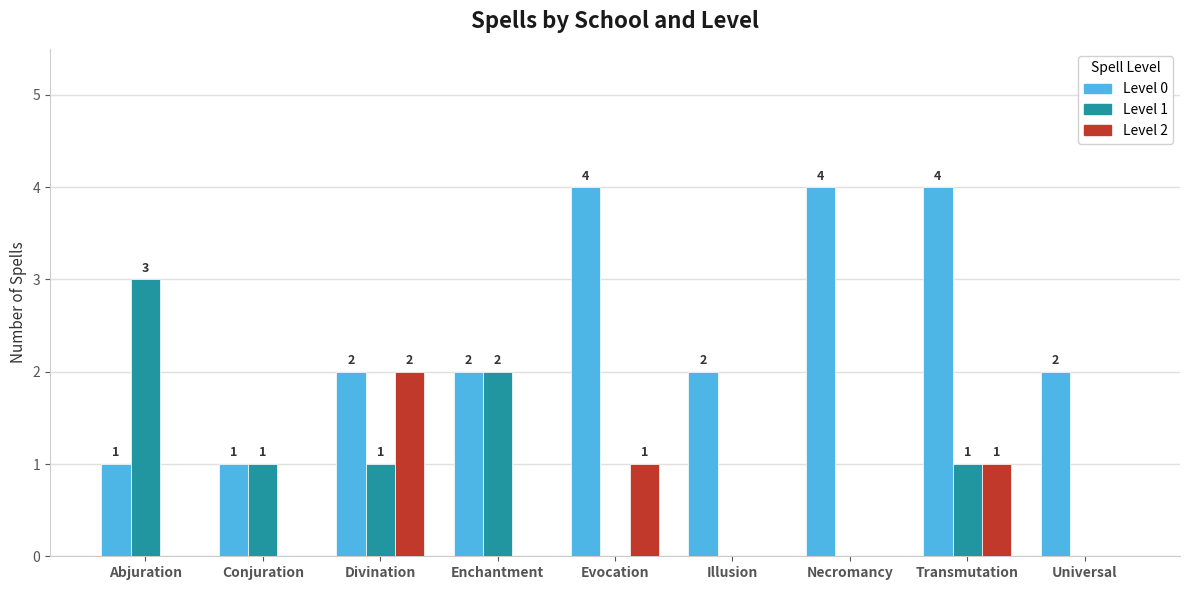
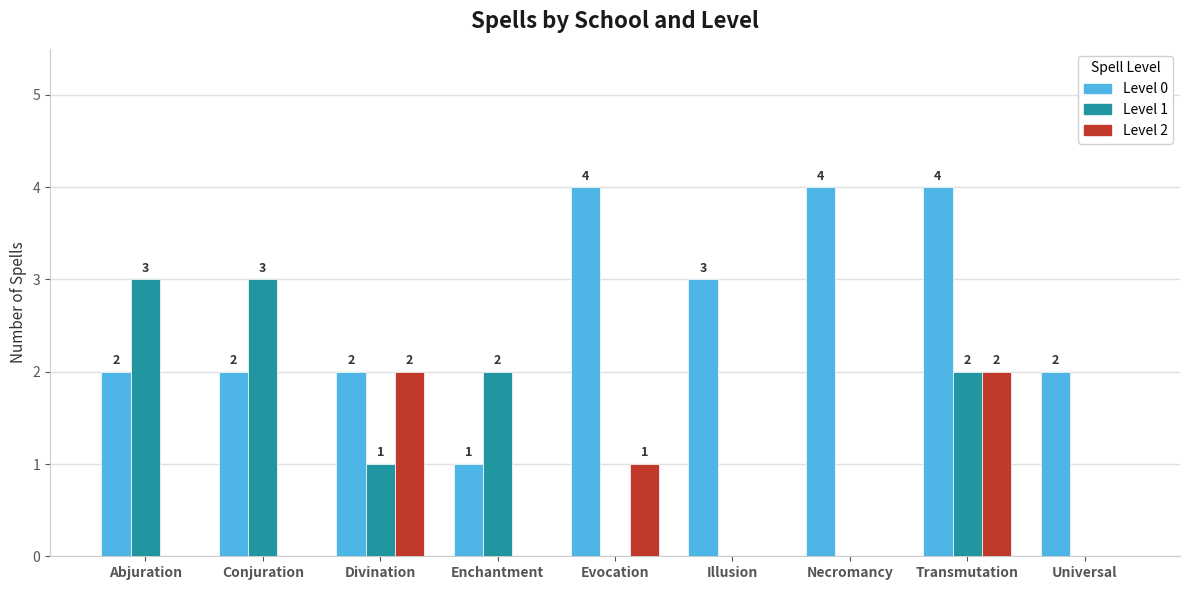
  {
    "Level 0": {
-     "Abjuration": 1,
-     "Conjuration": 1,
+     "Abjuration": 2,
+     "Conjuration": 2,
      "Divination": 2,
-     "Enchantment": 2,
+     "Enchantment": 1,
      "Evocation": 4,
-     "Illusion": 2,
+     "Illusion": 3,
      "Necromancy": 4,
      "Transmutation": 4,
      "Universal": 2
    },
    "Level 1": {
      "Abjuration": 3,
-     "Conjuration": 1,
+     "Conjuration": 3,
      "Divination": 1,
      "Enchantment": 2,
-     "Transmutation": 1
+     "Transmutation": 2
    },
    "Level 2": {
      "Divination": 2,
      "Evocation": 1,
-     "Transmutation": 1
+     "Transmutation": 2
    }
  }
